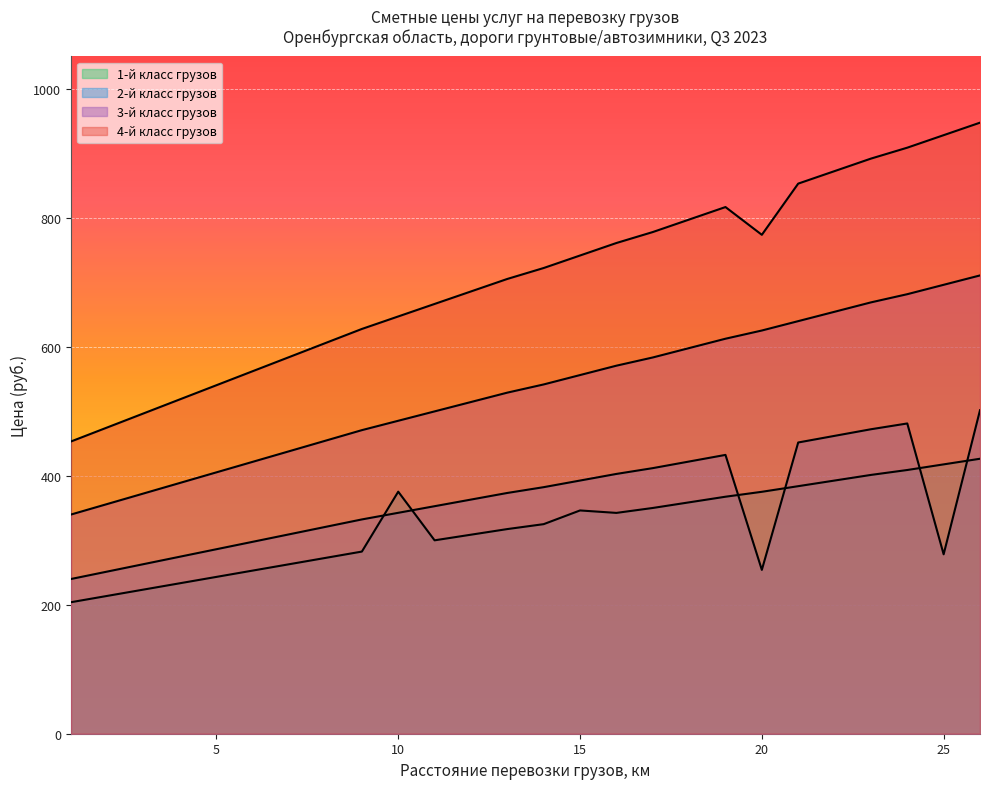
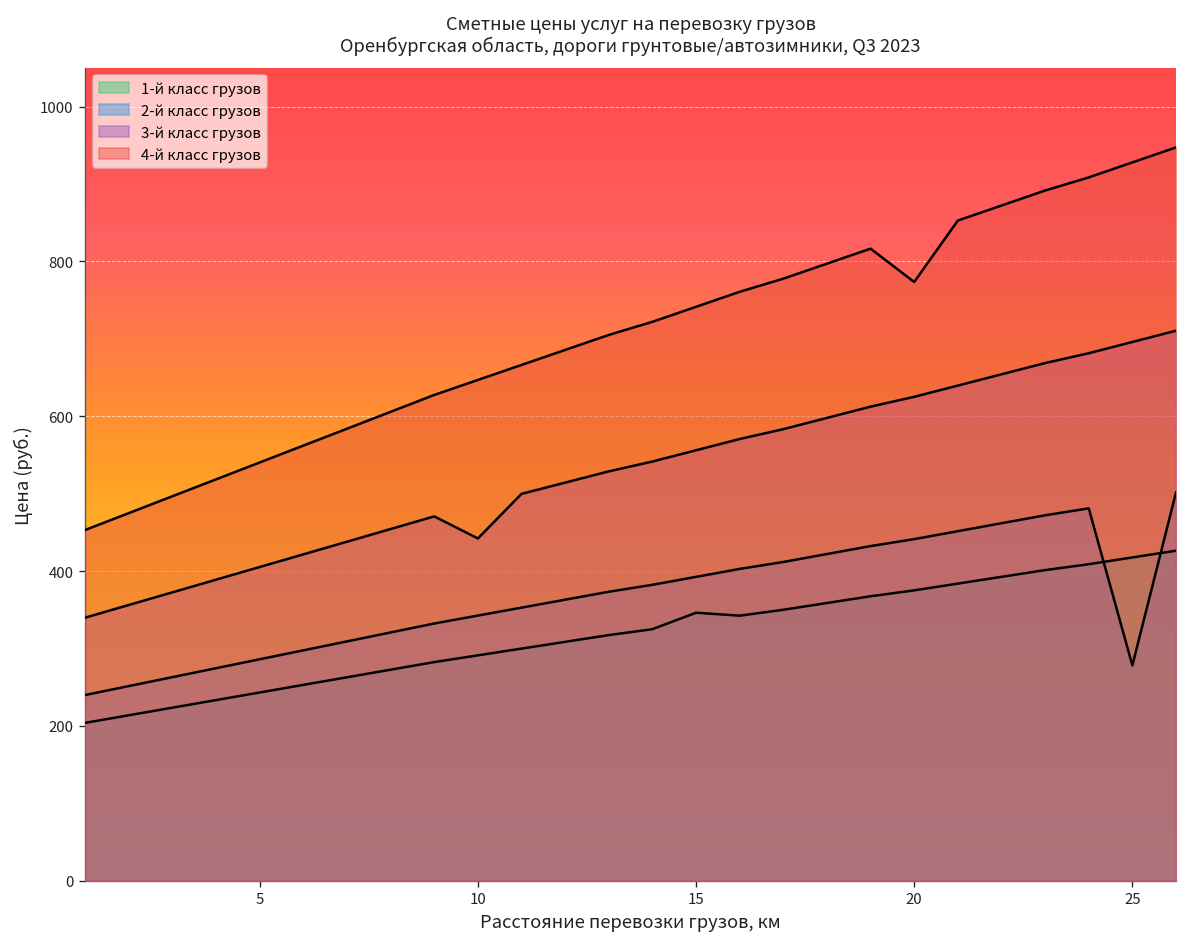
  {
    "1-й класс грузов": {
      "5": 240,
-     "10": 380,
+     "10": 290,
      "15": 350,
      "20": 380,
      "25": 420
    },
    "2-й класс грузов": {
      "5": 290,
      "10": 340,
      "15": 390,
-     "20": 250,
+     "20": 440,
      "25": 280
    },
    "3-й класс грузов": {
      "5": 410,
-     "10": 490,
+     "10": 440,
      "15": 560,
      "20": 630,
      "25": 700
    },
    "4-й класс грузов": {
      "5": 540,
      "10": 650,
      "15": 740,
      "20": 770,
      "25": 930
    }
  }
